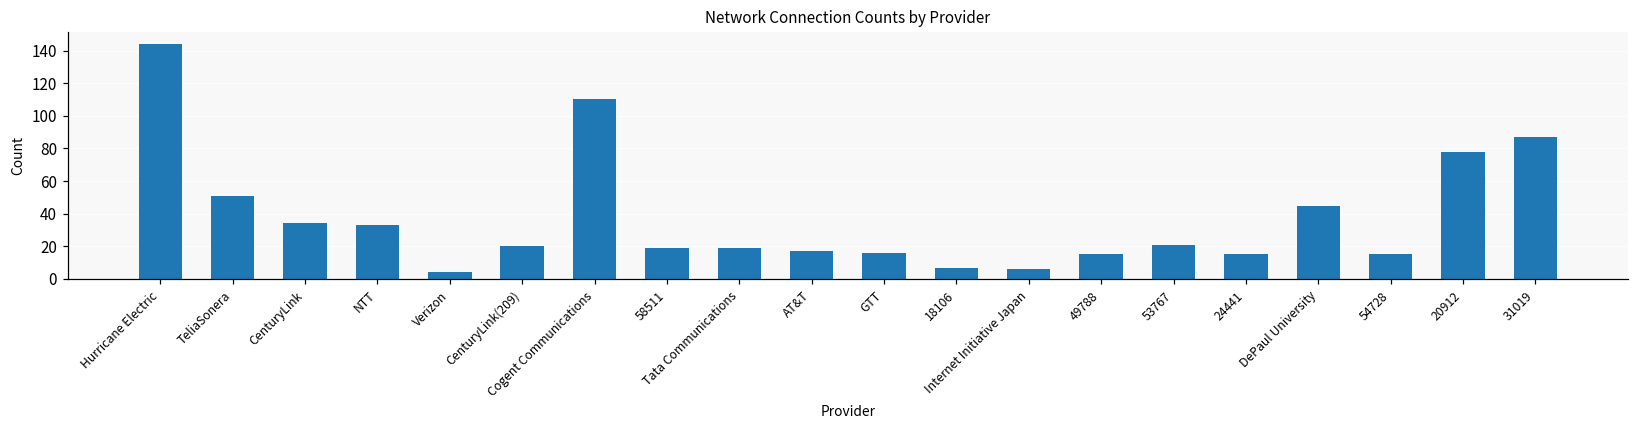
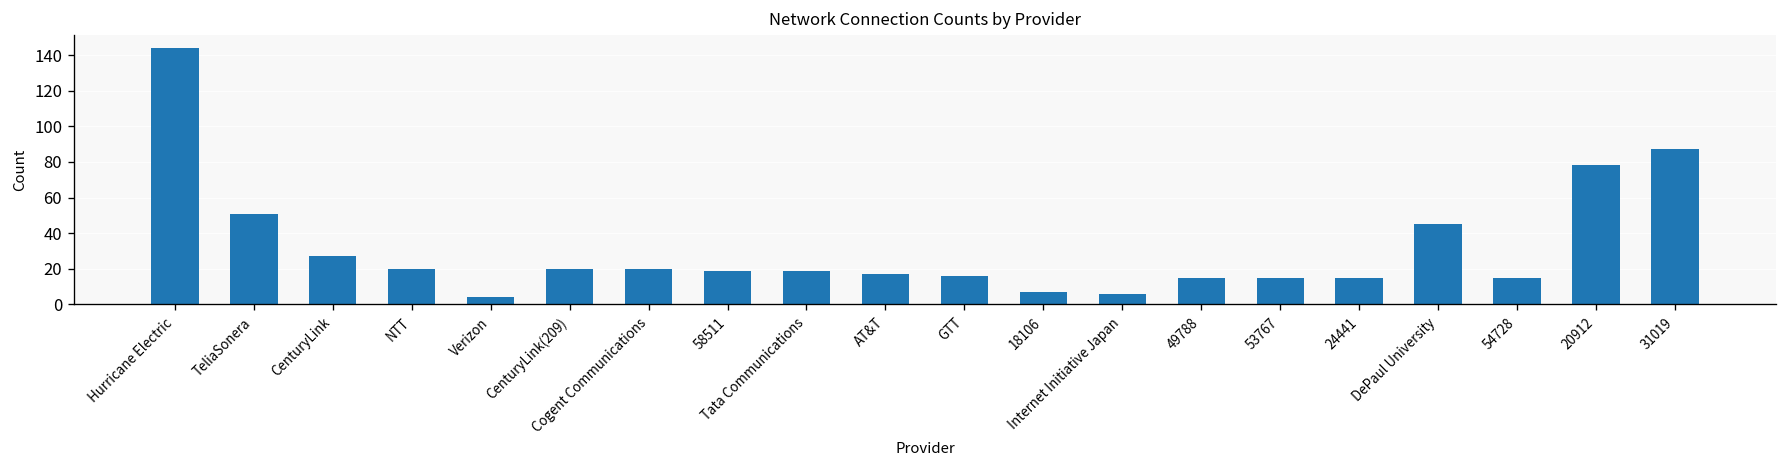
  {
    "Hurricane Electric": 144,
    "TeliaSonera": 51,
-   "CenturyLink": 34,
-   "NTT": 33,
+   "CenturyLink": 27,
+   "NTT": 20,
    "Verizon": 4,
    "CenturyLink(209)": 20,
-   "Cogent Communications": 110,
+   "Cogent Communications": 20,
    "58511": 19,
    "Tata Communications": 19,
    "AT&T": 17,
    "GTT": 16,
    "18106": 7,
    "Internet Initiative Japan": 6,
    "49788": 15,
-   "53767": 21,
+   "53767": 15,
    "24441": 15,
    "DePaul University": 45,
    "54728": 15,
    "20912": 78,
    "31019": 87
  }
